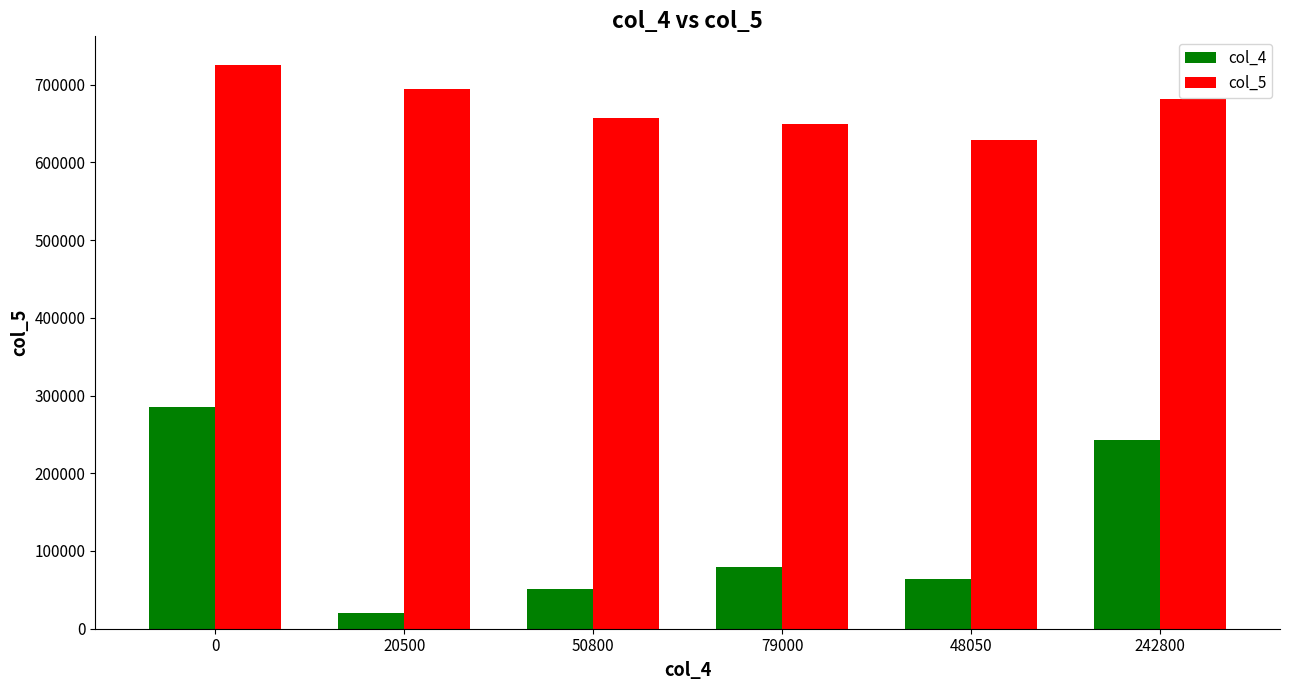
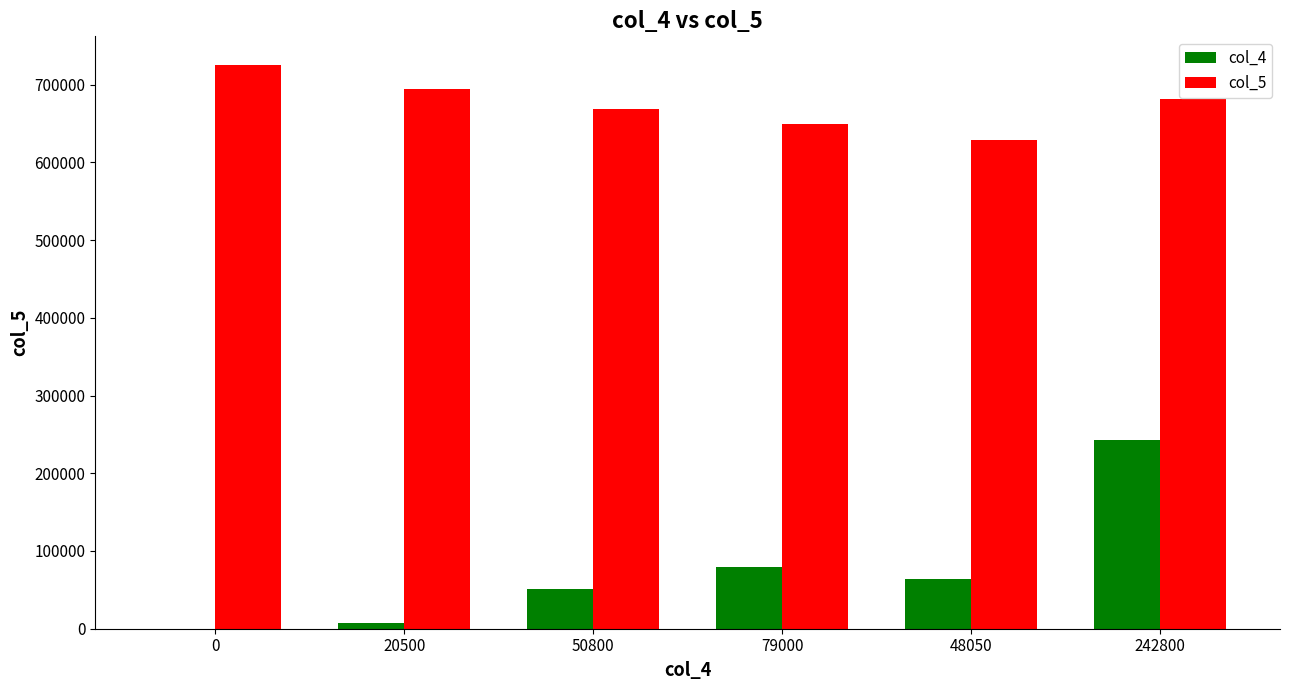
  {
    "col_4": {
-     "0": 290000,
-     "20500": 20000,
+     "0": 0,
+     "20500": 10000,
      "50800": 50000,
      "79000": 80000,
      "48050": 60000,
      "242800": 240000
    },
    "col_5": {
      "0": 730000,
      "20500": 690000,
-     "50800": 660000,
+     "50800": 670000,
      "79000": 650000,
      "48050": 630000,
      "242800": 680000
    }
  }
